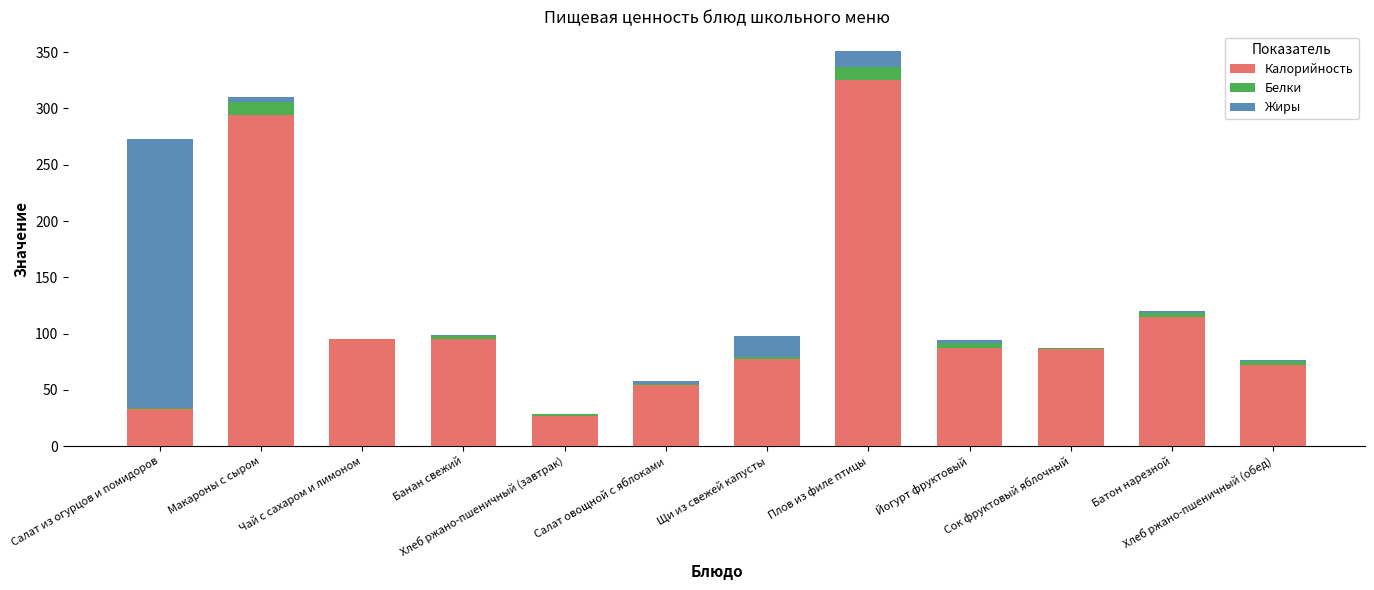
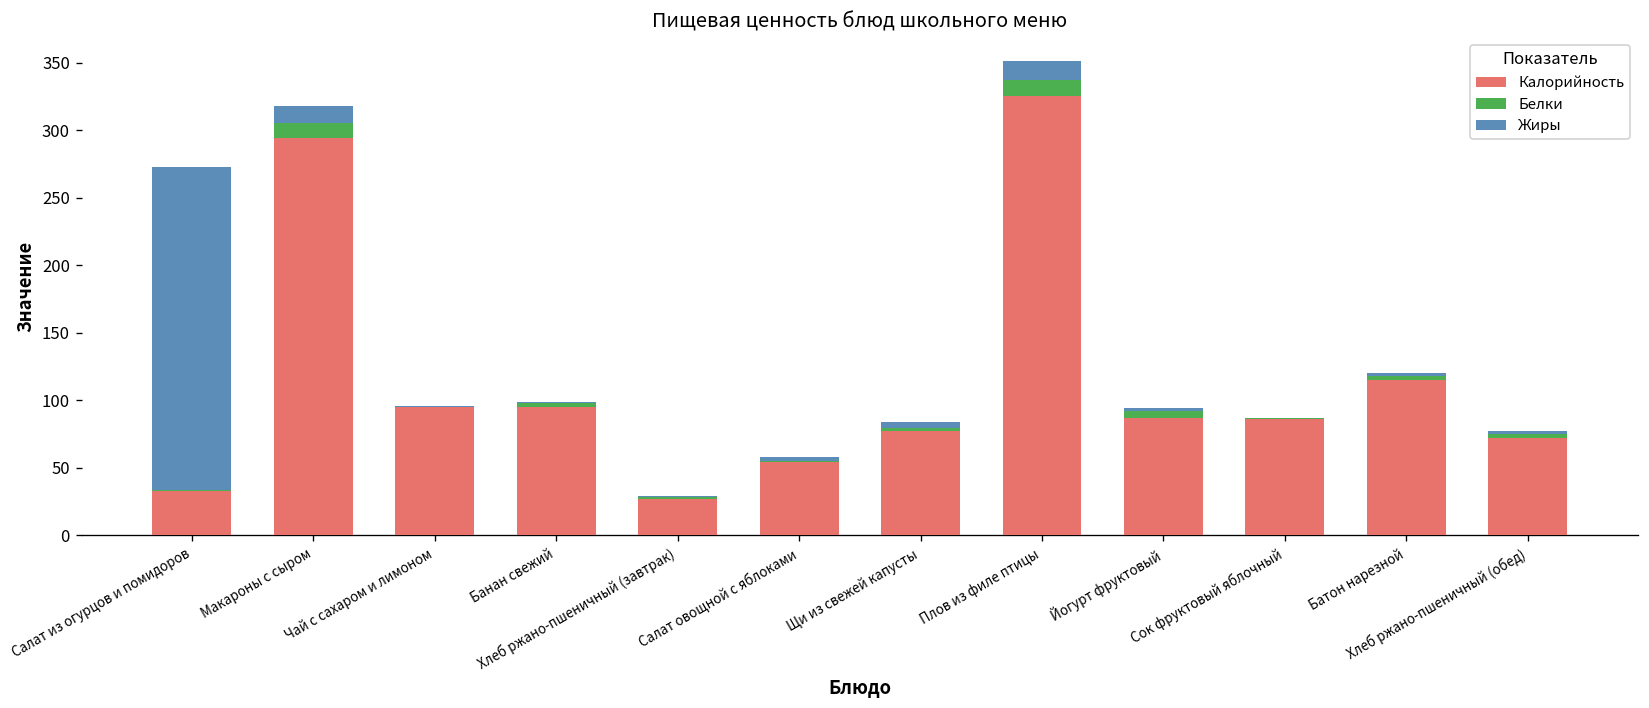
  {
    "Калорийность": {
      "Салат из огурцов и помидоров": 33,
      "Макароны с сыром": 294,
      "Чай с сахаром и лимоном": 95,
      "Банан свежий": 95,
      "Хлеб ржано-пшеничный (завтрак)": 27,
      "Салат овощной с яблоками": 54,
      "Щи из свежей капусты": 77,
      "Плов из филе птицы": 325,
      "Йогурт фруктовый": 87,
      "Сок фруктовый яблочный": 86,
      "Батон нарезной": 115,
      "Хлеб ржано-пшеничный (обед)": 72
    },
    "Белки": {
      "Макароны с сыром": 12,
      "Банан свежий": 3,
      "Щи из свежей капусты": 3,
      "Плов из филе птицы": 12,
      "Йогурт фруктовый": 5,
      "Батон нарезной": 3,
      "Хлеб ржано-пшеничный (обед)": 3
    },
    "Жиры": {
      "Салат из огурцов и помидоров": 239,
-     "Макароны с сыром": 5,
+     "Макароны с сыром": 12,
      "Салат овощной с яблоками": 3,
-     "Щи из свежей капусты": 18,
+     "Щи из свежей капусты": 5,
      "Плов из филе птицы": 14,
      "Йогурт фруктовый": 3
    }
  }
